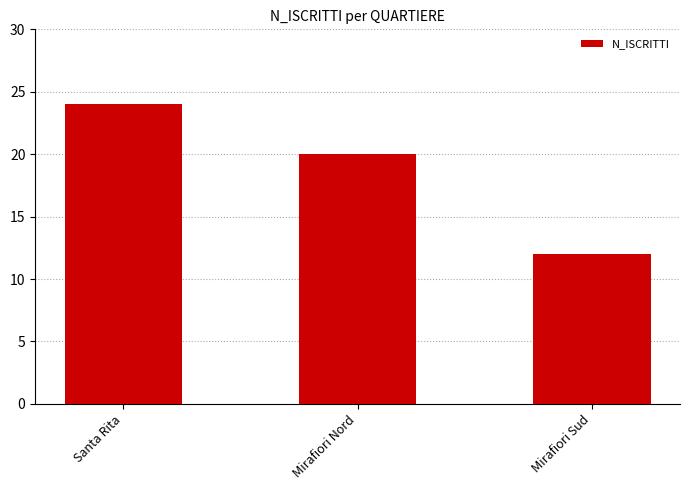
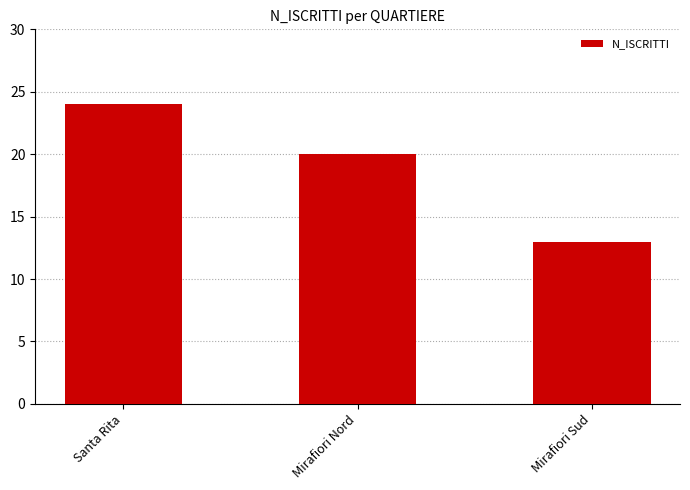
  {
    "Santa Rita": 24,
    "Mirafiori Nord": 20,
-   "Mirafiori Sud": 12
+   "Mirafiori Sud": 13
  }
